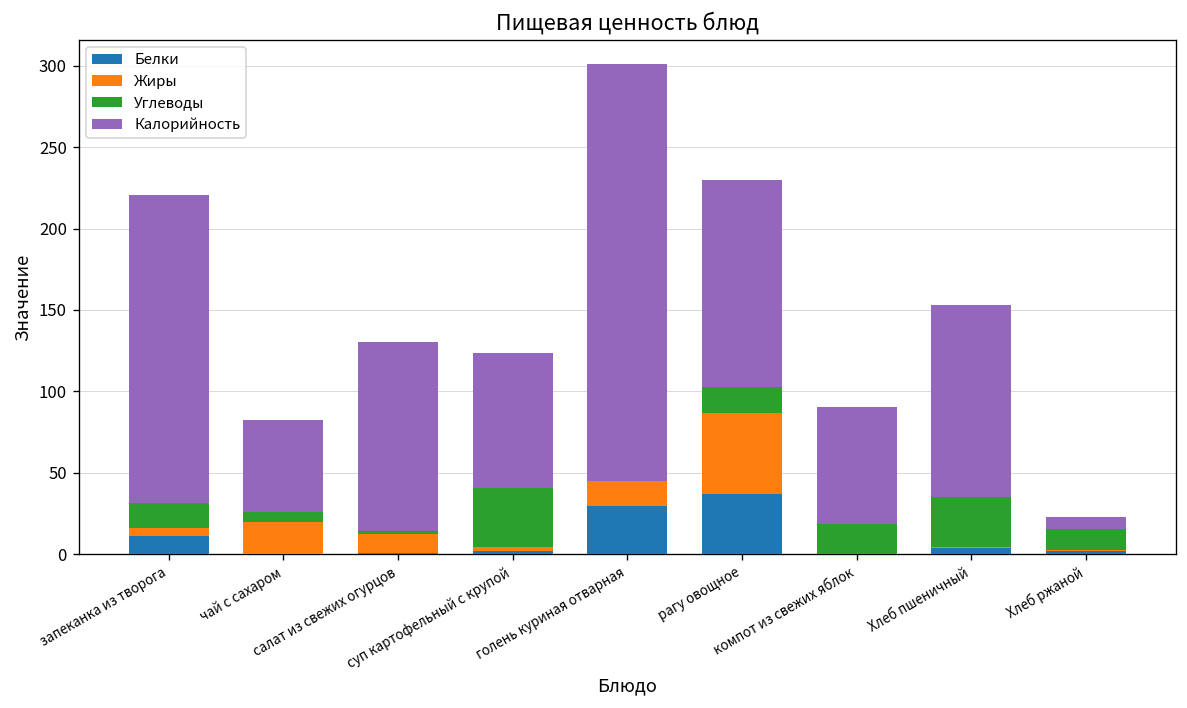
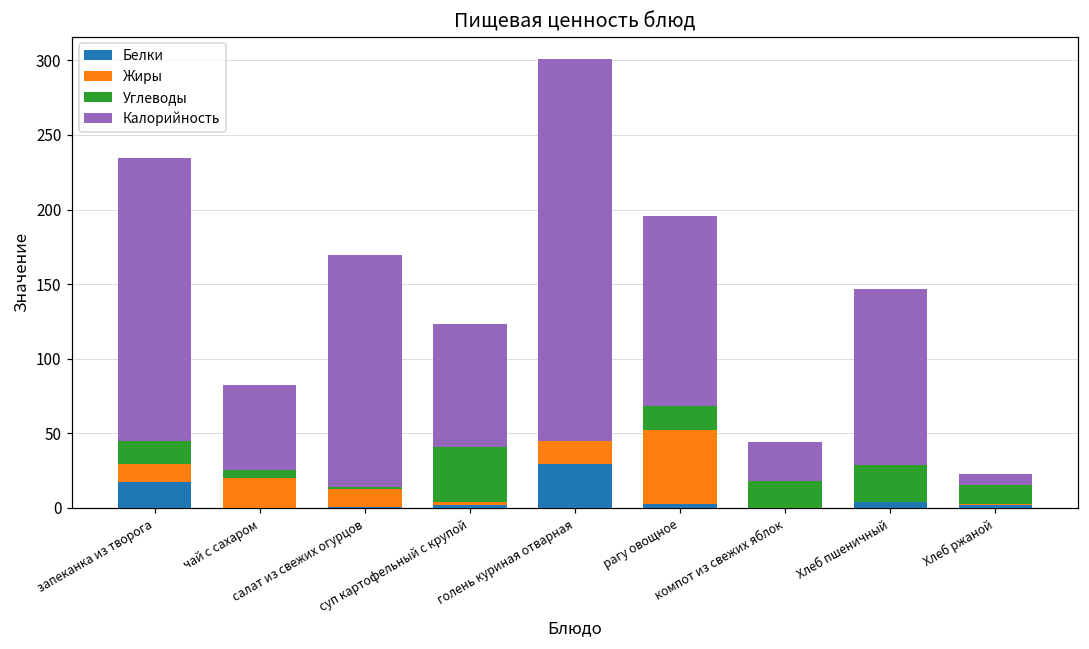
  {
    "Белки": {
-     "запеканка из творога": 11,
+     "запеканка из творога": 17,
      "суп картофельный с крупой": 2,
      "голень куриная отварная": 30,
-     "рагу овощное": 37,
+     "рагу овощное": 3,
      "компот из свежих яблок": 0,
      "Хлеб пшеничный": 4,
      "Хлеб ржаной": 2
    },
    "Жиры": {
-     "запеканка из творога": 5,
+     "запеканка из творога": 12,
      "чай с сахаром": 20,
      "салат из свежих огурцов": 12,
      "суп картофельный с крупой": 2,
      "голень куриная отварная": 15,
      "рагу овощное": 50,
      "компот из свежих яблок": 0
    },
    "Углеводы": {
      "запеканка из творога": 15,
      "чай с сахаром": 6,
      "суп картофельный с крупой": 36,
      "рагу овощное": 16,
      "компот из свежих яблок": 18,
-     "Хлеб пшеничный": 31,
+     "Хлеб пшеничный": 25,
      "Хлеб ржаной": 13
    },
    "Калорийность": {
      "запеканка из творога": 190,
      "чай с сахаром": 57,
-     "салат из свежих огурцов": 116,
+     "салат из свежих огурцов": 156,
      "суп картофельный с крупой": 83,
      "голень куриная отварная": 256,
      "рагу овощное": 127,
-     "компот из свежих яблок": 72,
+     "компот из свежих яблок": 26,
      "Хлеб пшеничный": 118,
      "Хлеб ржаной": 7
    }
  }
